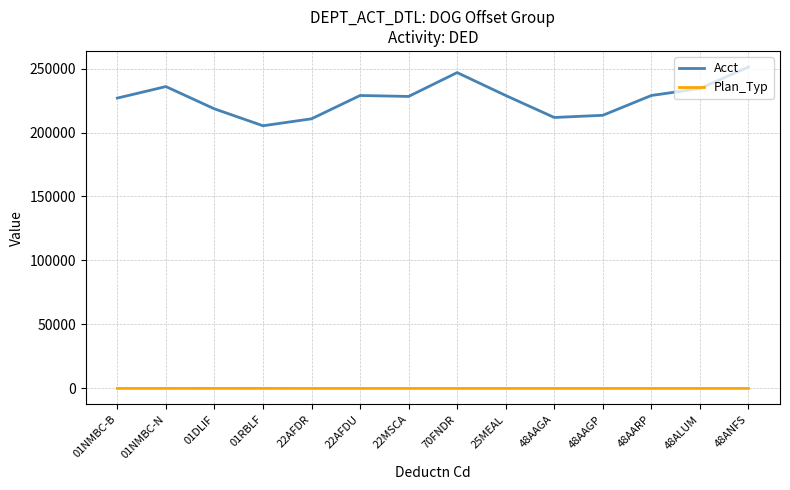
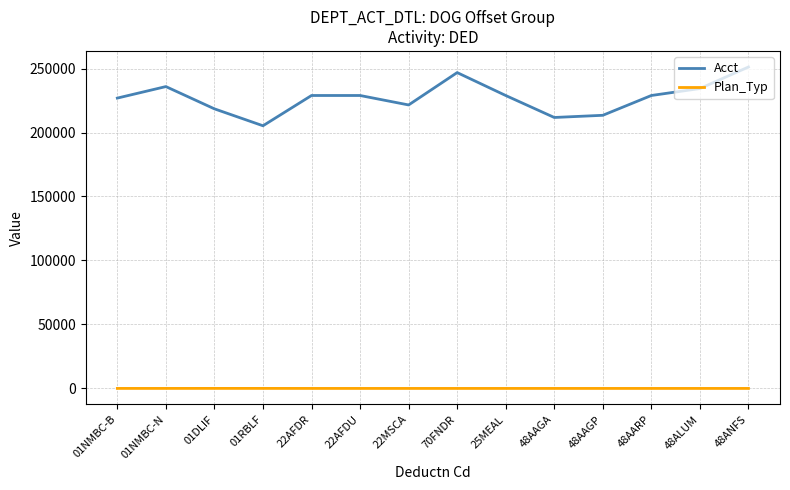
  {
    "Acct": {
      "01NMBC-B": 227000,
      "01NMBC-N": 236000,
      "01DLIF": 218000,
      "01RBLF": 205000,
-     "22AFDR": 211000,
+     "22AFDR": 229000,
      "22AFDU": 229000,
-     "22MSCA": 228000,
+     "22MSCA": 222000,
      "70FNDR": 247000,
      "25MEAL": 229000,
      "48AAGA": 212000,
      "48AAGP": 213000,
      "48AARP": 229000
    },
    "Plan_Typ": {
      "01NMBC-B": 0,
      "01NMBC-N": 0,
      "01DLIF": 0,
      "01RBLF": 0,
      "22AFDR": 0,
      "22AFDU": 0,
      "22MSCA": 0,
      "70FNDR": 0,
      "25MEAL": 0,
      "48AAGA": 0,
      "48AAGP": 0,
      "48AARP": 0,
      "48ALUM": 0,
      "48ANFS": 0
    }
  }
